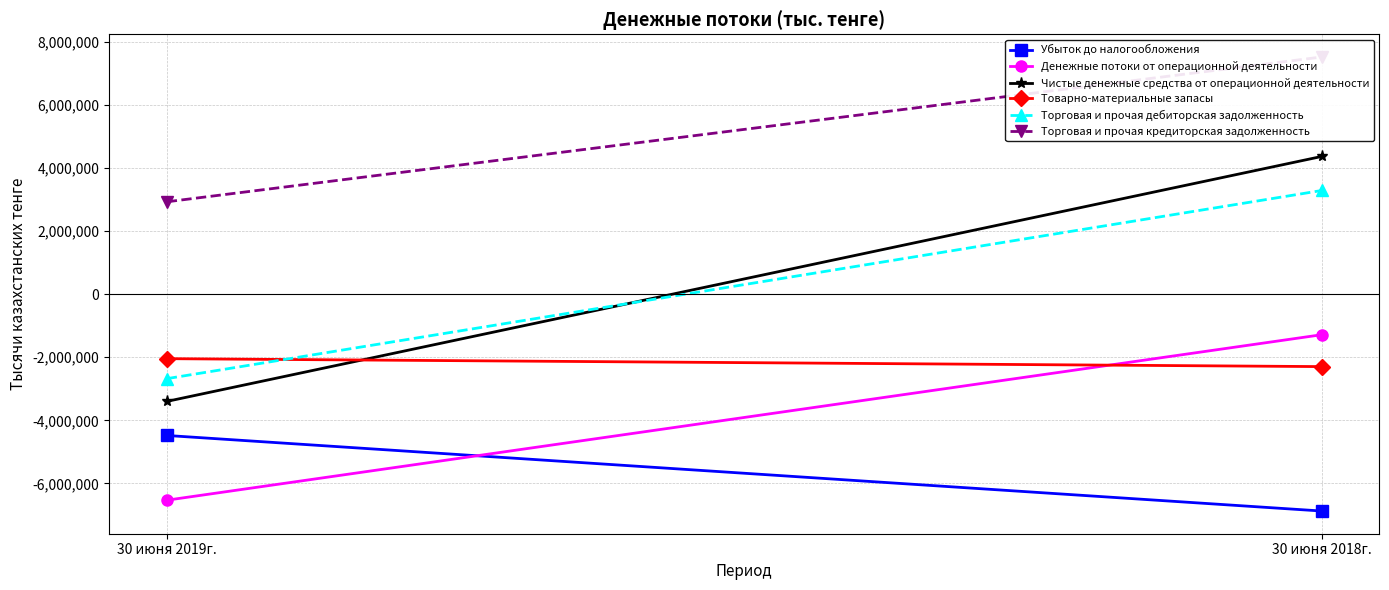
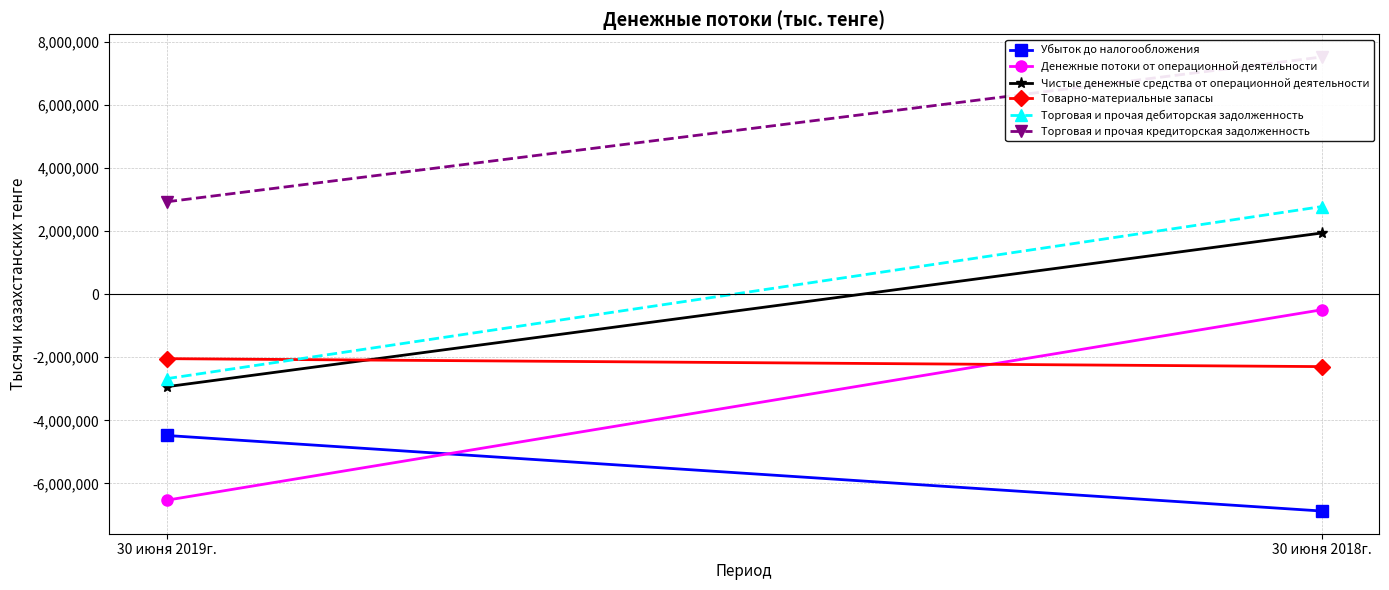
  {
    "Убыток до налогообложения": {
      "30 июня 2019г.": "-4,500,000",
      "30 июня 2018г.": "-6,900,000"
    },
    "Денежные потоки от операционной деятельности": {
      "30 июня 2019г.": "-6,500,000",
-     "30 июня 2018г.": "-1,300,000"
+     "30 июня 2018г.": "-500,000"
    },
    "Чистые денежные средства от операционной деятельности": {
-     "30 июня 2019г.": "-3,400,000",
-     "30 июня 2018г.": "4,400,000"
+     "30 июня 2019г.": "-2,900,000",
+     "30 июня 2018г.": "1,900,000"
    },
    "Товарно-материальные запасы": {
      "30 июня 2019г.": "-2,000,000",
      "30 июня 2018г.": "-2,300,000"
    },
    "Торговая и прочая дебиторская задолженность": {
      "30 июня 2019г.": "-2,700,000",
-     "30 июня 2018г.": "3,300,000"
+     "30 июня 2018г.": "2,800,000"
    },
    "Торговая и прочая кредиторская задолженность": {
      "30 июня 2019г.": "2,900,000"
    }
  }
